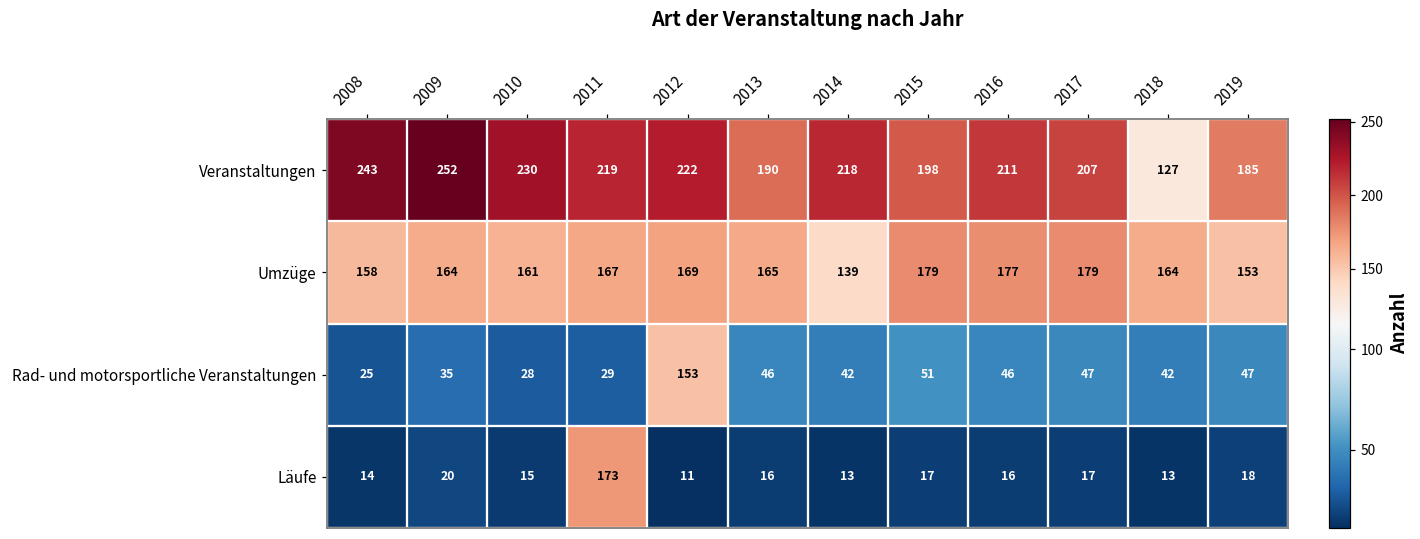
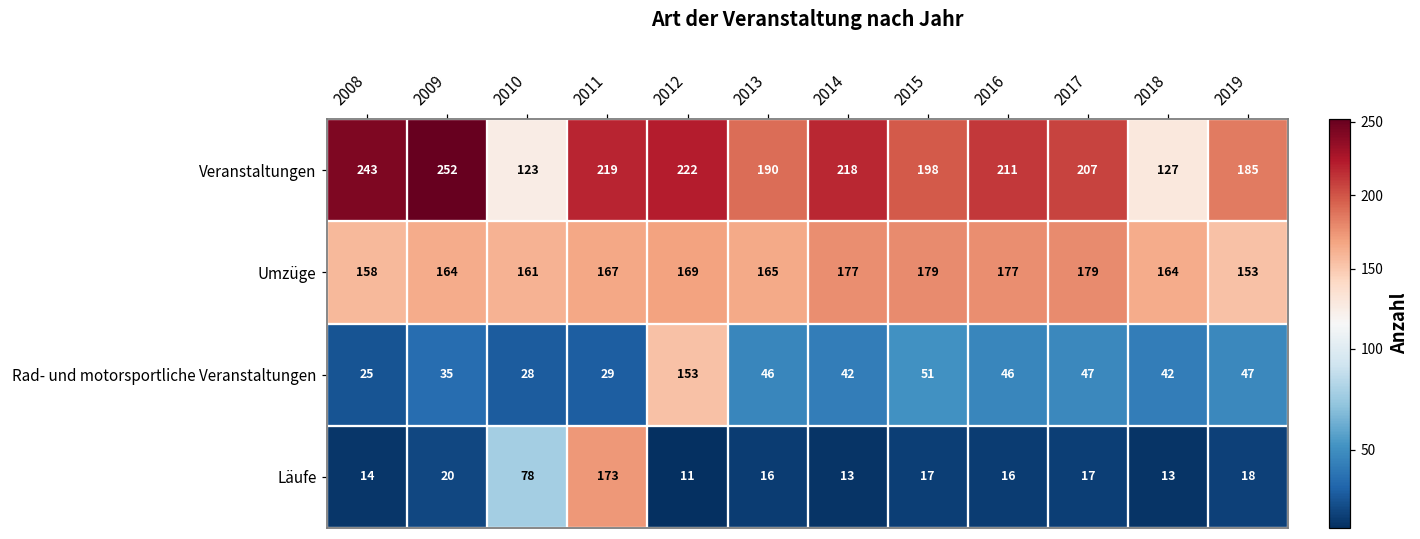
  {
    "Veranstaltungen": {
      "2008": 243,
      "2009": 252,
-     "2010": 230,
+     "2010": 123,
      "2011": 219,
      "2012": 222,
      "2013": 190,
      "2014": 218,
      "2015": 198,
      "2016": 211,
      "2017": 207,
      "2018": 127,
      "2019": 185
    },
    "Umzüge": {
      "2008": 158,
      "2009": 164,
      "2010": 161,
      "2011": 167,
      "2012": 169,
      "2013": 165,
-     "2014": 139,
+     "2014": 177,
      "2015": 179,
      "2016": 177,
      "2017": 179,
      "2018": 164,
      "2019": 153
    },
    "Rad- und motorsportliche Veranstaltungen": {
      "2008": 25,
      "2009": 35,
      "2010": 28,
      "2011": 29,
      "2012": 153,
      "2013": 46,
      "2014": 42,
      "2015": 51,
      "2016": 46,
      "2017": 47,
      "2018": 42,
      "2019": 47
    },
    "Läufe": {
      "2008": 14,
      "2009": 20,
-     "2010": 15,
+     "2010": 78,
      "2011": 173,
      "2012": 11,
      "2013": 16,
      "2014": 13,
      "2015": 17,
      "2016": 16,
      "2017": 17,
      "2018": 13,
      "2019": 18
    }
  }
